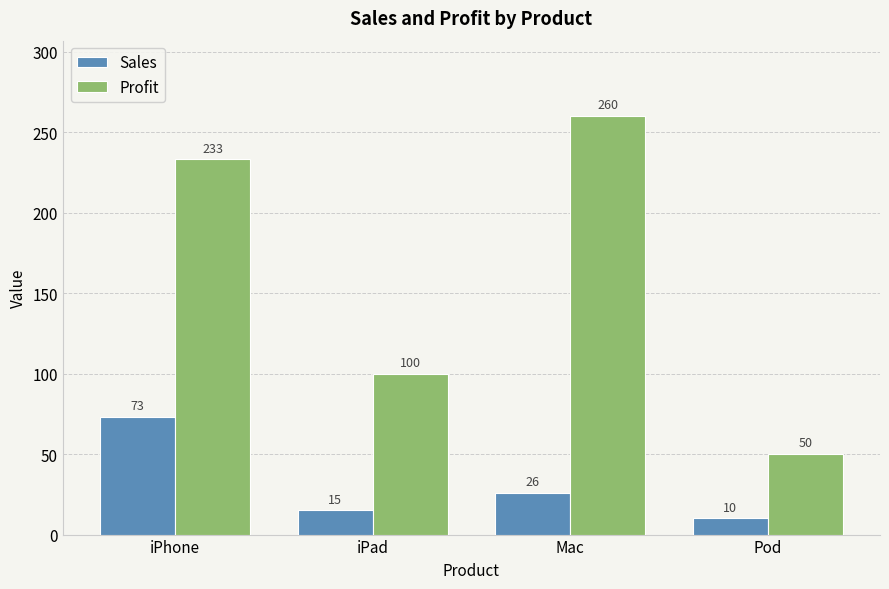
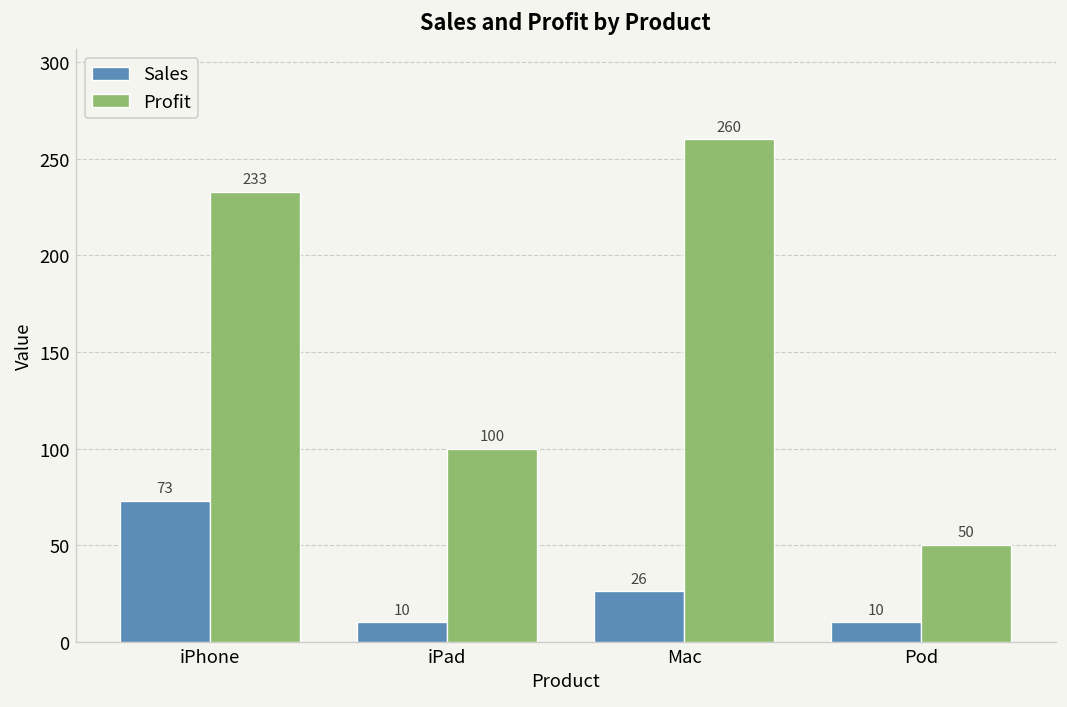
  {
    "Sales": {
      "iPhone": 73,
-     "iPad": 15,
+     "iPad": 10,
      "Mac": 26,
      "Pod": 10
    },
    "Profit": {
      "iPhone": 233,
      "iPad": 100,
      "Mac": 260,
      "Pod": 50
    }
  }
